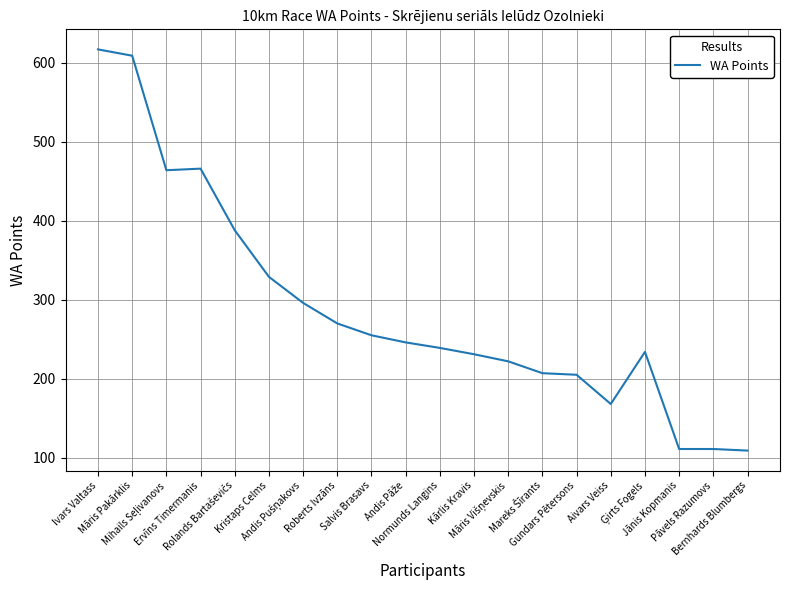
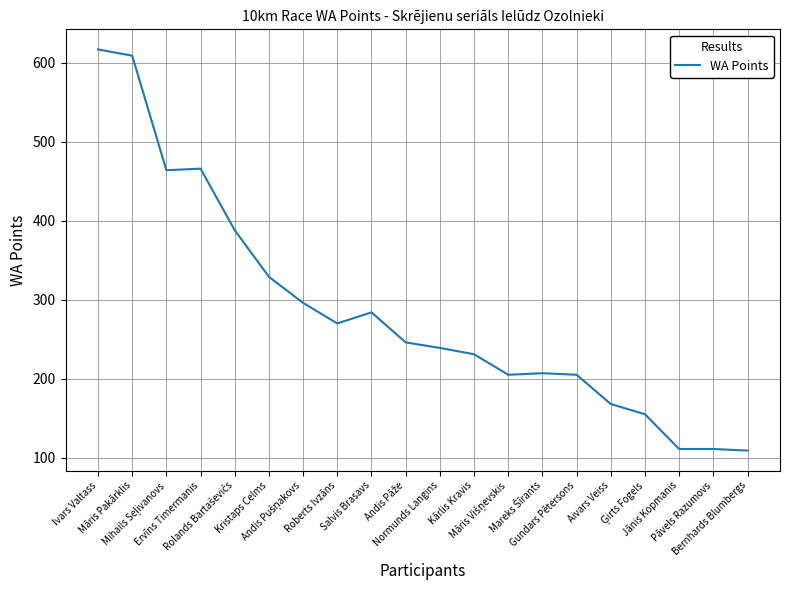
  {
    "Ivars Valtass": 620,
    "Māris Pakārklis": 610,
    "Mihails Seļivanovs": 460,
    "Ervīns Timermanis": 470,
    "Rolands Bartaševičs": 390,
    "Kristaps Celms": 330,
    "Andis Pušņakovs": 300,
    "Roberts Ivzāns": 270,
-   "Salvis Brasavs": 260,
+   "Salvis Brasavs": 280,
    "Andis Pāže": 250,
    "Normunds Langins": 240,
    "Kārlis Kravis": 230,
-   "Māris Višņevskis": 220,
+   "Māris Višņevskis": 210,
    "Mareks Šīrants": 210,
    "Gundars Pētersons": 210,
    "Aivars Veiss": 170,
-   "Ģirts Fogels": 230,
+   "Ģirts Fogels": 160,
    "Jānis Kopmanis": 110,
    "Pāvels Razumovs": 110,
    "Bernhards Blumbergs": 110
  }
